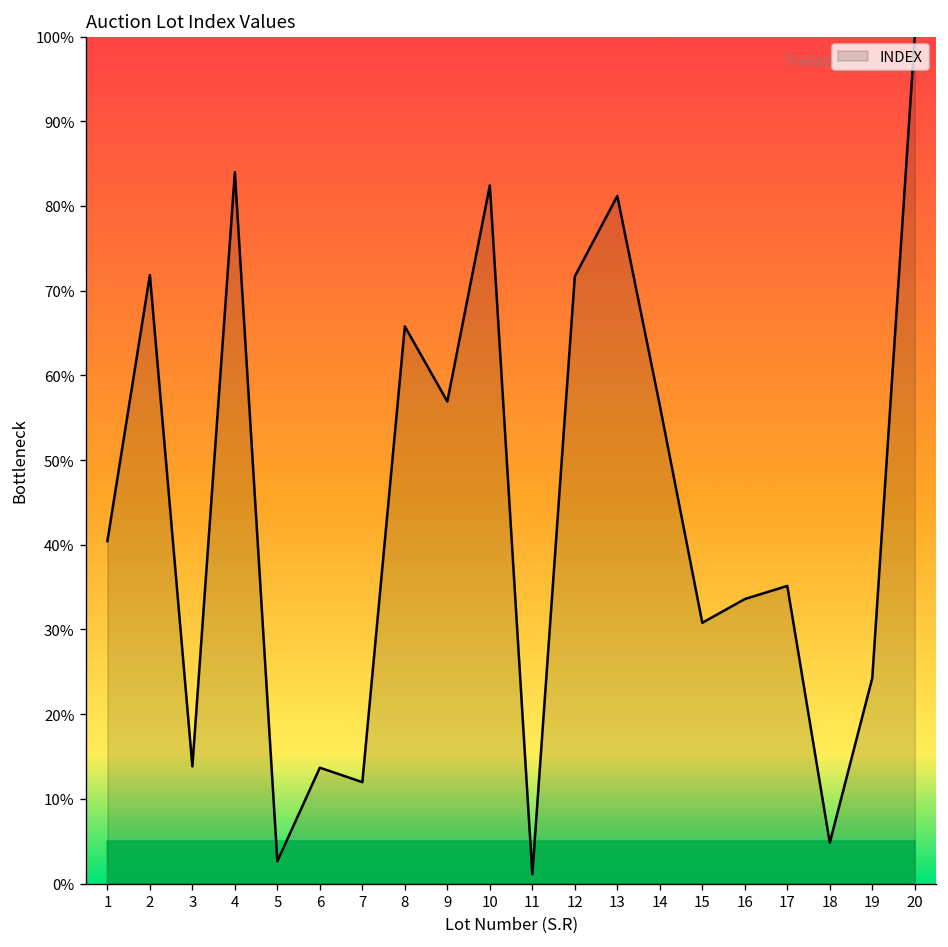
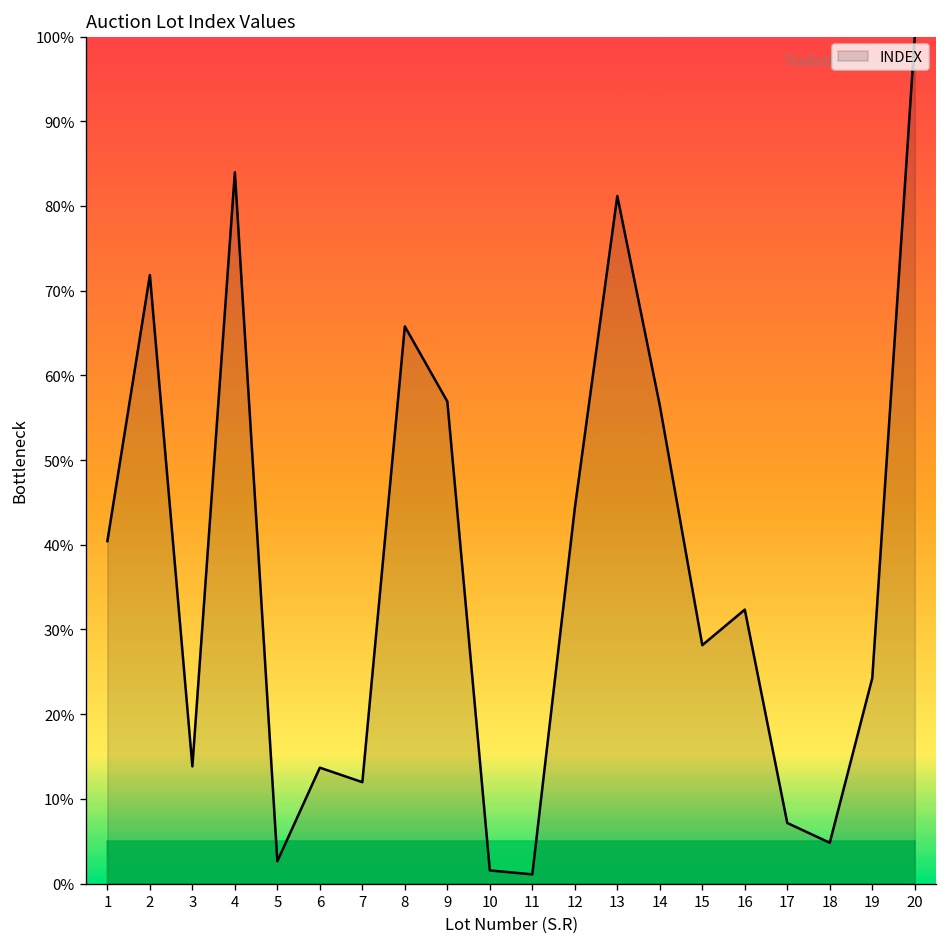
  {
    "INDEX": {
      "1": "40%",
      "2": "72%",
      "3": "14%",
      "4": "84%",
      "5": "3%",
      "6": "14%",
      "7": "12%",
      "8": "66%",
      "9": "57%",
-     "10": "82%",
+     "10": "2%",
      "11": "1%",
-     "12": "72%",
+     "12": "44%",
      "13": "81%",
      "14": "56%",
-     "15": "31%",
-     "16": "34%",
-     "17": "35%",
+     "15": "28%",
+     "16": "32%",
+     "17": "7%",
      "19": "24%",
      "20": "100%"
    }
  }
